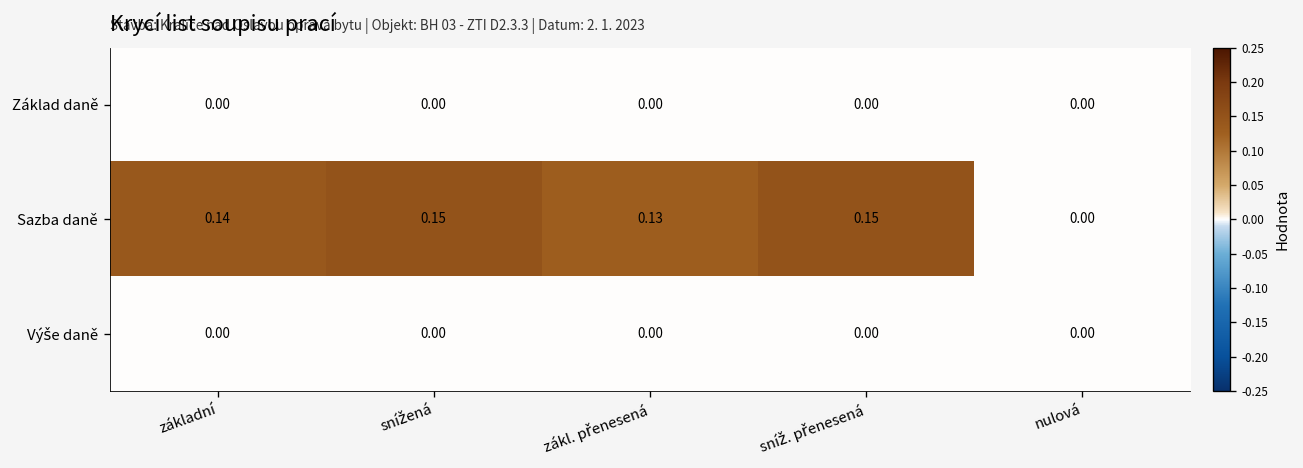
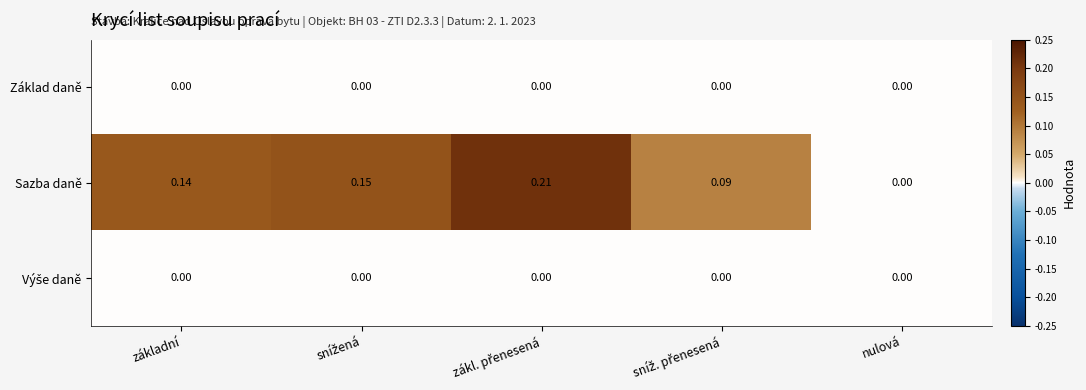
  {
    "Základ daně": {
      "základní": 0.00,
      "snížená": 0.00,
      "zákl. přenesená": 0.00,
      "sníž. přenesená": 0.00,
      "nulová": 0.00
    },
    "Sazba daně": {
      "základní": 0.14,
      "snížená": 0.15,
-     "zákl. přenesená": 0.13,
-     "sníž. přenesená": 0.15,
+     "zákl. přenesená": 0.21,
+     "sníž. přenesená": 0.09,
      "nulová": 0.00
    },
    "Výše daně": {
      "základní": 0.00,
      "snížená": 0.00,
      "zákl. přenesená": 0.00,
      "sníž. přenesená": 0.00,
      "nulová": 0.00
    }
  }
